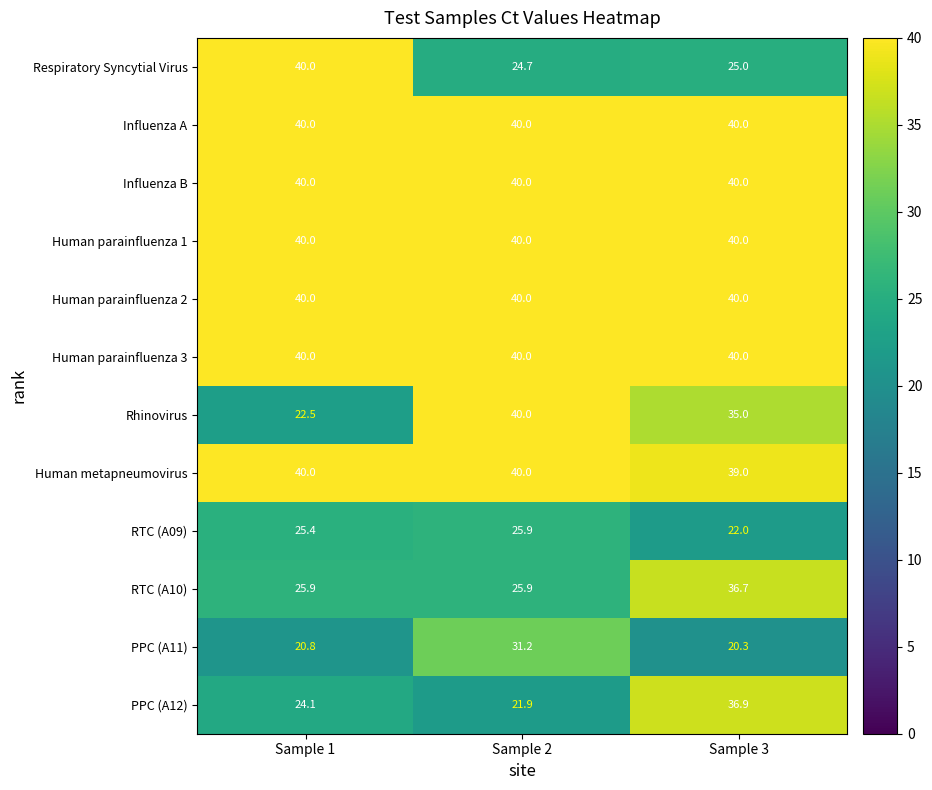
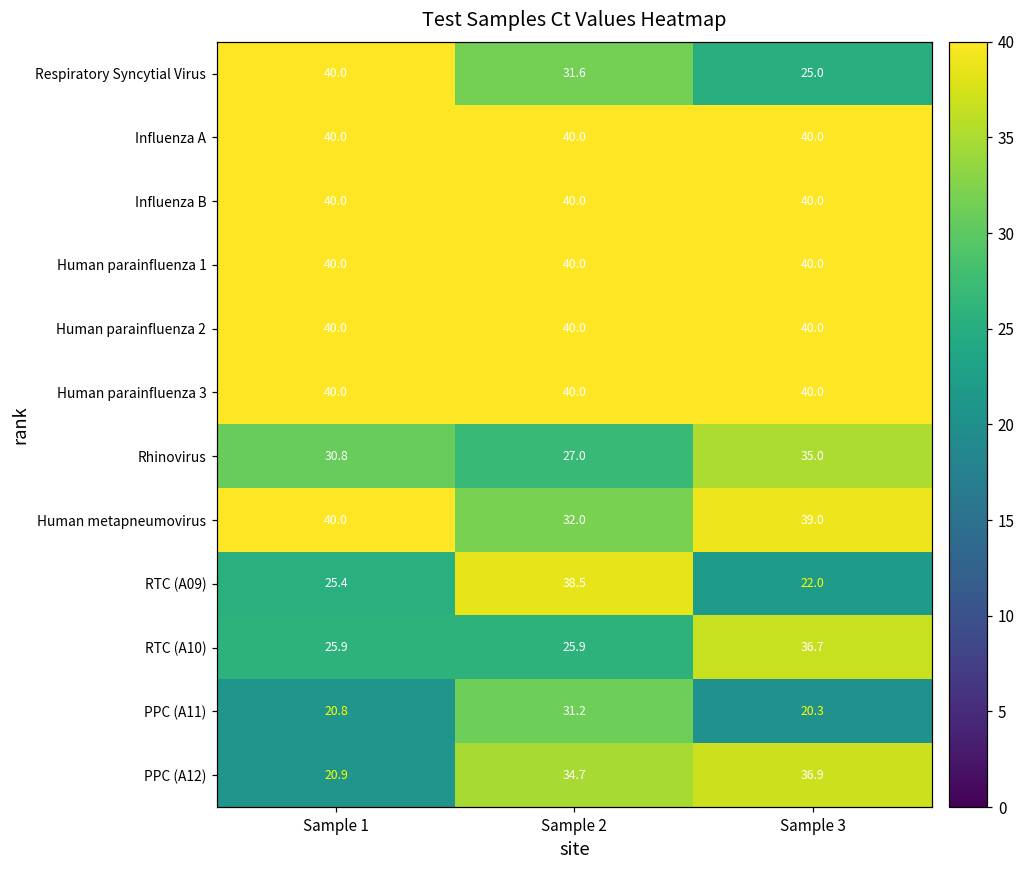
  {
    "Respiratory Syncytial Virus": {
      "Sample 1": 40.0,
-     "Sample 2": 24.7,
+     "Sample 2": 31.6,
      "Sample 3": 25.0
    },
    "Influenza A": {
      "Sample 1": 40.0,
      "Sample 2": 40.0,
      "Sample 3": 40.0
    },
    "Influenza B": {
      "Sample 1": 40.0,
      "Sample 2": 40.0,
      "Sample 3": 40.0
    },
    "Human parainfluenza 1": {
      "Sample 1": 40.0,
      "Sample 2": 40.0,
      "Sample 3": 40.0
    },
    "Human parainfluenza 2": {
      "Sample 1": 40.0,
      "Sample 2": 40.0,
      "Sample 3": 40.0
    },
    "Human parainfluenza 3": {
      "Sample 1": 40.0,
      "Sample 2": 40.0,
      "Sample 3": 40.0
    },
    "Rhinovirus": {
-     "Sample 1": 22.5,
-     "Sample 2": 40.0,
+     "Sample 1": 30.8,
+     "Sample 2": 27.0,
      "Sample 3": 35.0
    },
    "Human metapneumovirus": {
      "Sample 1": 40.0,
-     "Sample 2": 40.0,
+     "Sample 2": 32.0,
      "Sample 3": 39.0
    },
    "RTC (A09)": {
      "Sample 1": 25.4,
-     "Sample 2": 25.9,
+     "Sample 2": 38.5,
      "Sample 3": 22.0
    },
    "RTC (A10)": {
      "Sample 1": 25.9,
      "Sample 2": 25.9,
      "Sample 3": 36.7
    },
    "PPC (A11)": {
      "Sample 1": 20.8,
      "Sample 2": 31.2,
      "Sample 3": 20.3
    },
    "PPC (A12)": {
-     "Sample 1": 24.1,
-     "Sample 2": 21.9,
+     "Sample 1": 20.9,
+     "Sample 2": 34.7,
      "Sample 3": 36.9
    }
  }
